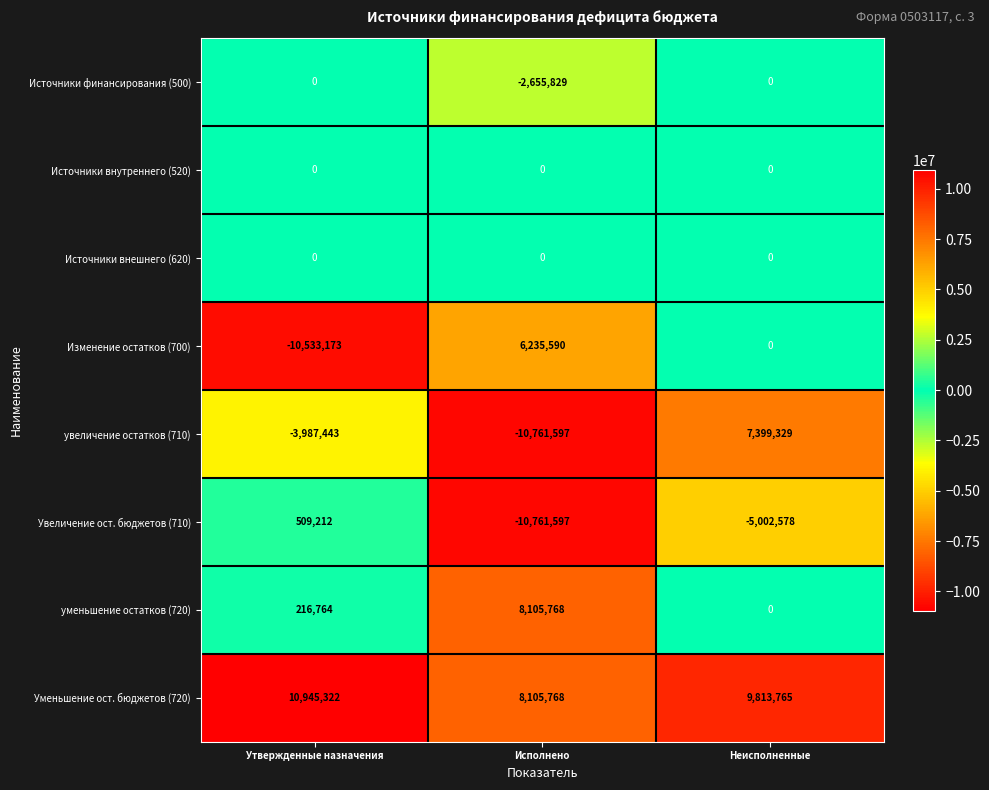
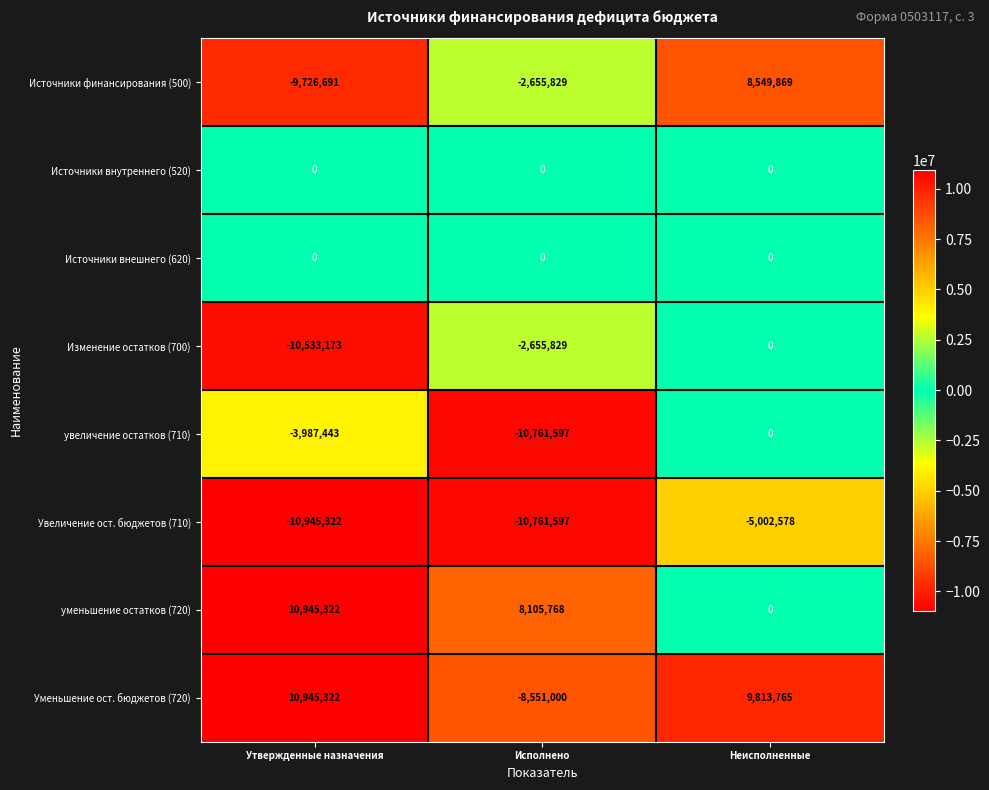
  {
    "Источники финансирования (500)": {
-     "Утвержденные назначения": "0",
+     "Утвержденные назначения": "-9,726,691",
      "Исполнено": "-2,655,829",
-     "Неисполненные": "0"
+     "Неисполненные": "8,549,869"
    },
    "Источники внутреннего (520)": {
      "Утвержденные назначения": "0",
      "Исполнено": "0",
      "Неисполненные": "0"
    },
    "Источники внешнего (620)": {
      "Утвержденные назначения": "0",
      "Исполнено": "0",
      "Неисполненные": "0"
    },
    "Изменение остатков (700)": {
      "Утвержденные назначения": "-10,533,173",
-     "Исполнено": "6,235,590",
+     "Исполнено": "-2,655,829",
      "Неисполненные": "0"
    },
    "увеличение остатков (710)": {
      "Утвержденные назначения": "-3,987,443",
      "Исполнено": "-10,761,597",
-     "Неисполненные": "7,399,329"
+     "Неисполненные": "0"
    },
    "Увеличение ост. бюджетов (710)": {
-     "Утвержденные назначения": "509,212",
+     "Утвержденные назначения": "-10,945,322",
      "Исполнено": "-10,761,597",
      "Неисполненные": "-5,002,578"
    },
    "уменьшение остатков (720)": {
-     "Утвержденные назначения": "216,764",
+     "Утвержденные назначения": "10,945,322",
      "Исполнено": "8,105,768",
      "Неисполненные": "0"
    },
    "Уменьшение ост. бюджетов (720)": {
      "Утвержденные назначения": "10,945,322",
-     "Исполнено": "8,105,768",
+     "Исполнено": "-8,551,000",
      "Неисполненные": "9,813,765"
    }
  }
